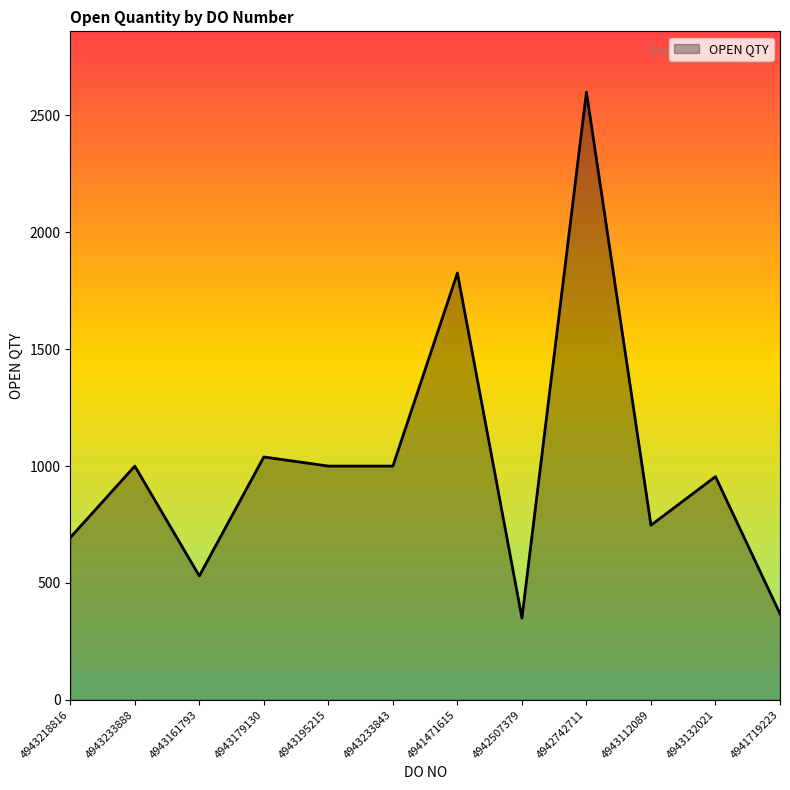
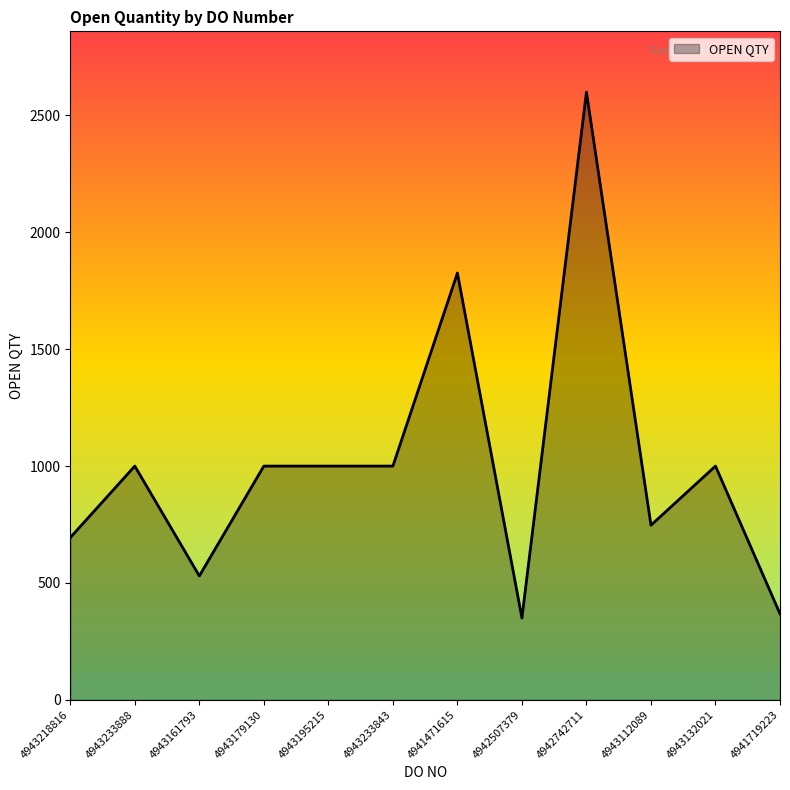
  {
    "4943218816": 690,
    "4943233888": 1000,
    "4943161793": 530,
-   "4943179130": 1040,
+   "4943179130": 1000,
    "4943195215": 1000,
    "4943233843": 1000,
    "4941471615": 1830,
    "4942507379": 350,
    "4942742711": 2600,
    "4943112089": 750,
-   "4943132021": 960,
+   "4943132021": 1000,
    "4941719223": 370
  }
